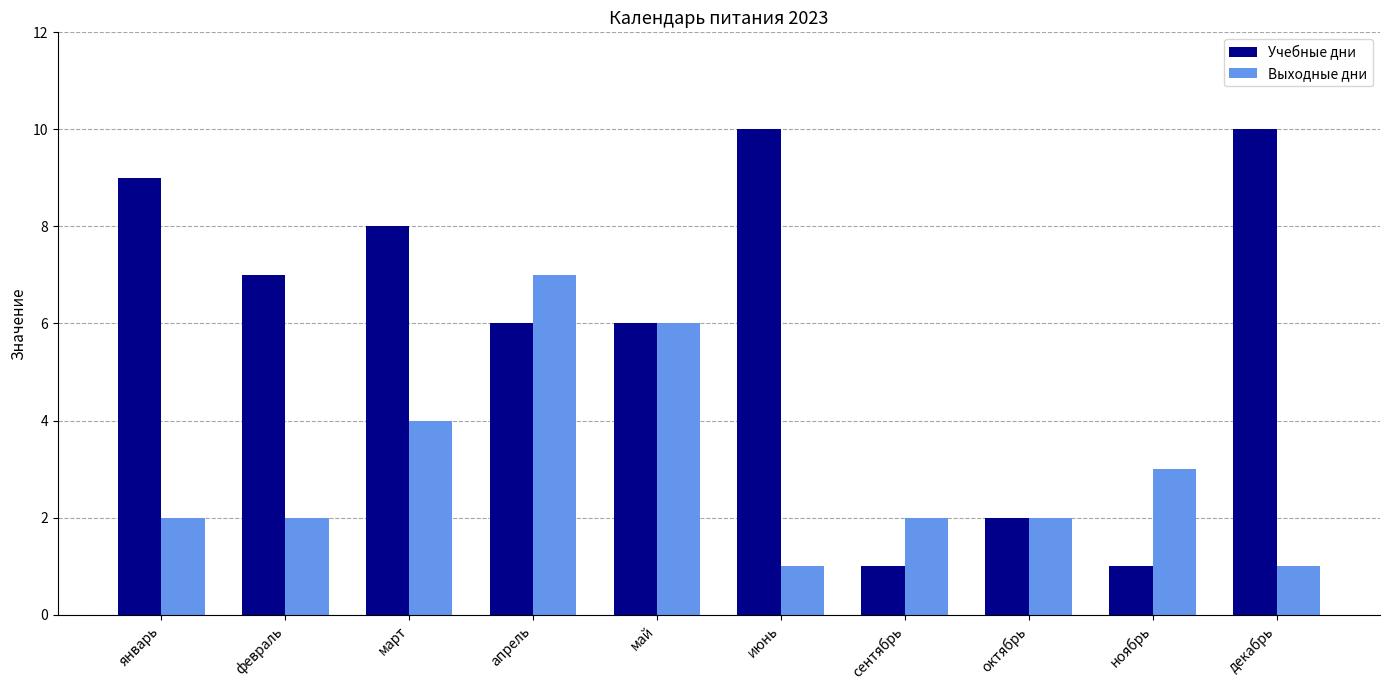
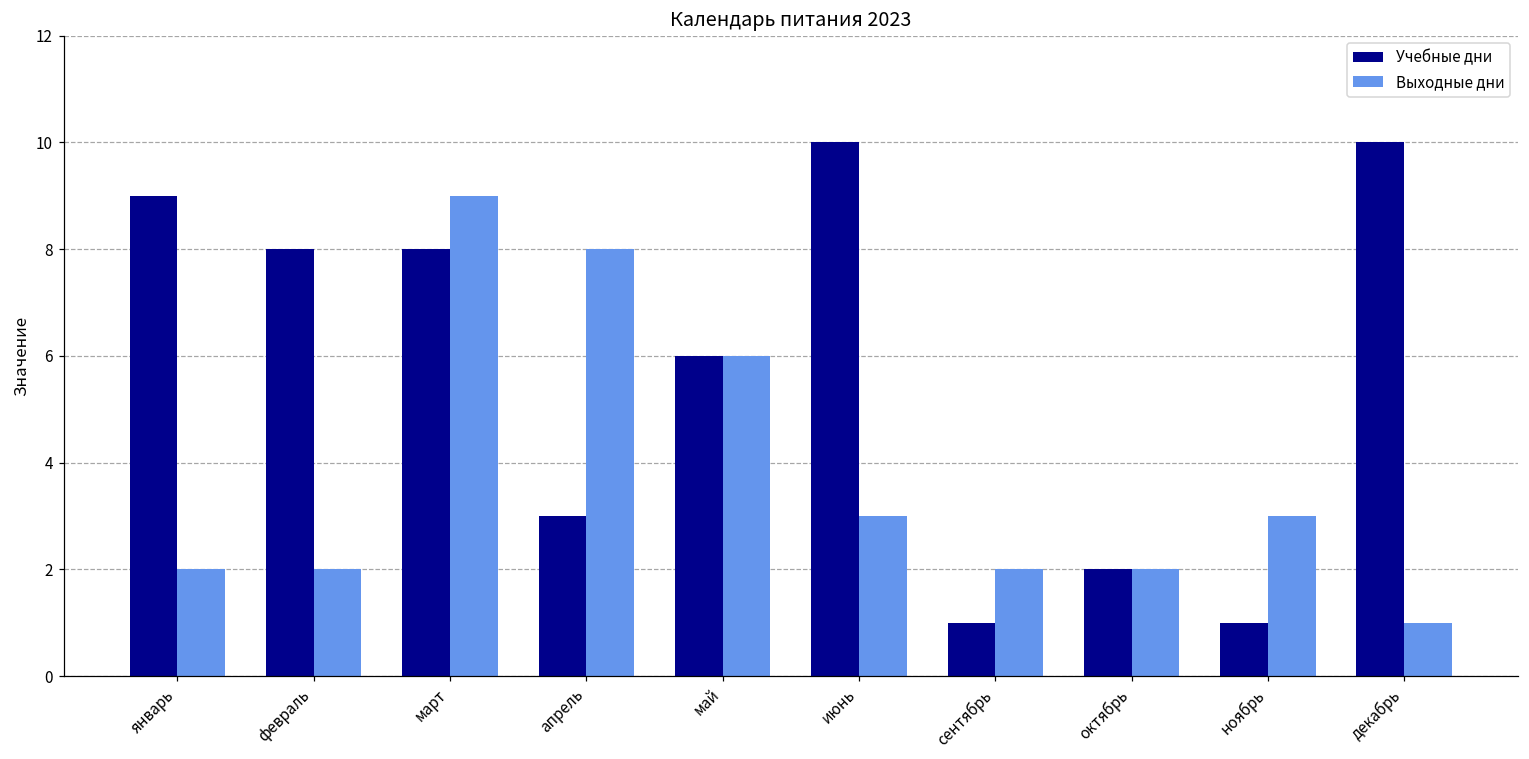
  {
    "Учебные дни": {
      "январь": 9,
-     "февраль": 7,
+     "февраль": 8,
      "март": 8,
-     "апрель": 6,
+     "апрель": 3,
      "май": 6,
      "июнь": 10,
      "сентябрь": 1,
      "октябрь": 2,
      "ноябрь": 1,
      "декабрь": 10
    },
    "Выходные дни": {
      "январь": 2,
      "февраль": 2,
-     "март": 4,
-     "апрель": 7,
+     "март": 9,
+     "апрель": 8,
      "май": 6,
-     "июнь": 1,
+     "июнь": 3,
      "сентябрь": 2,
      "октябрь": 2,
      "ноябрь": 3,
      "декабрь": 1
    }
  }
